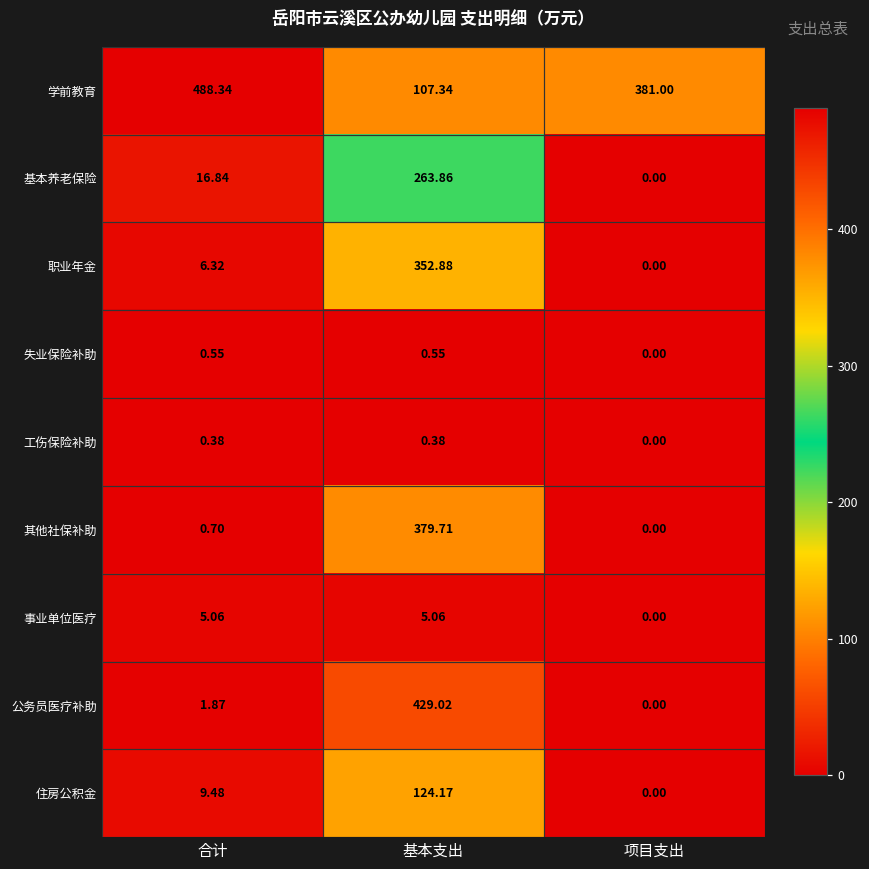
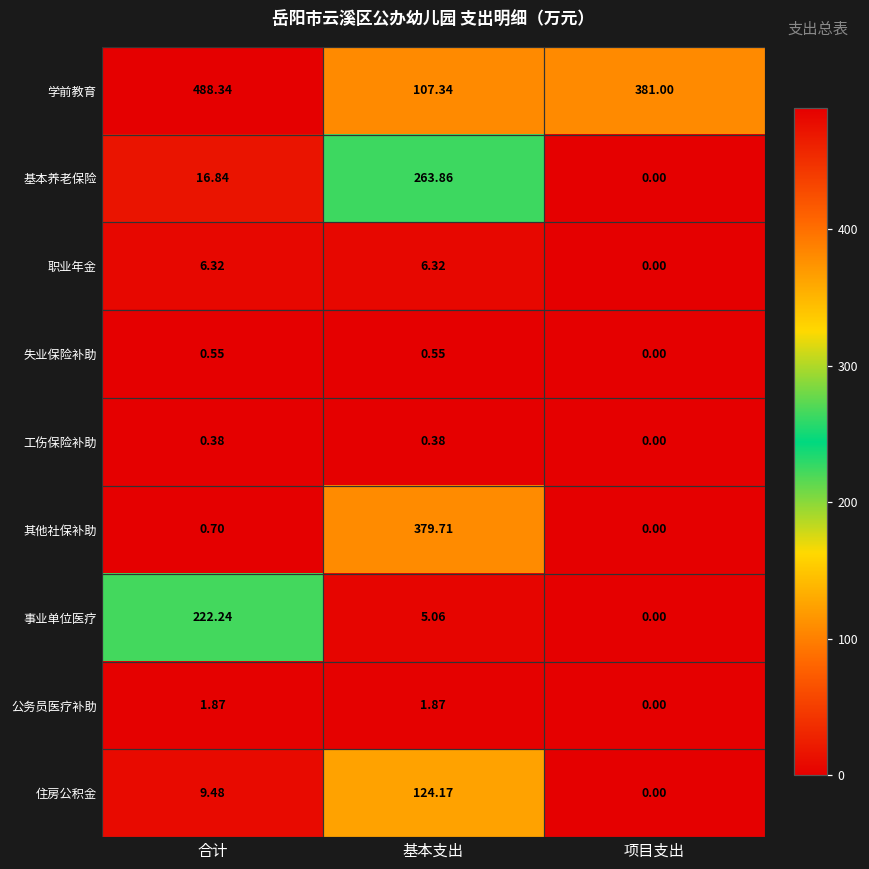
  {
    "学前教育": {
      "合计": 488.34,
      "基本支出": 107.34,
      "项目支出": 381.00
    },
    "基本养老保险": {
      "合计": 16.84,
      "基本支出": 263.86,
      "项目支出": 0.00
    },
    "职业年金": {
      "合计": 6.32,
-     "基本支出": 352.88,
+     "基本支出": 6.32,
      "项目支出": 0.00
    },
    "失业保险补助": {
      "合计": 0.55,
      "基本支出": 0.55,
      "项目支出": 0.00
    },
    "工伤保险补助": {
      "合计": 0.38,
      "基本支出": 0.38,
      "项目支出": 0.00
    },
    "其他社保补助": {
      "合计": 0.70,
      "基本支出": 379.71,
      "项目支出": 0.00
    },
    "事业单位医疗": {
-     "合计": 5.06,
+     "合计": 222.24,
      "基本支出": 5.06,
      "项目支出": 0.00
    },
    "公务员医疗补助": {
      "合计": 1.87,
-     "基本支出": 429.02,
+     "基本支出": 1.87,
      "项目支出": 0.00
    },
    "住房公积金": {
      "合计": 9.48,
      "基本支出": 124.17,
      "项目支出": 0.00
    }
  }
